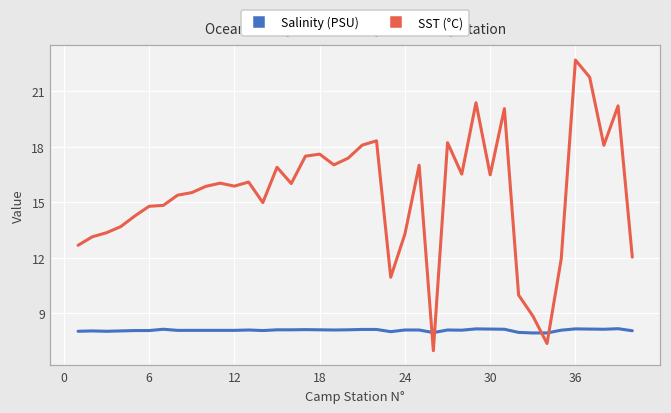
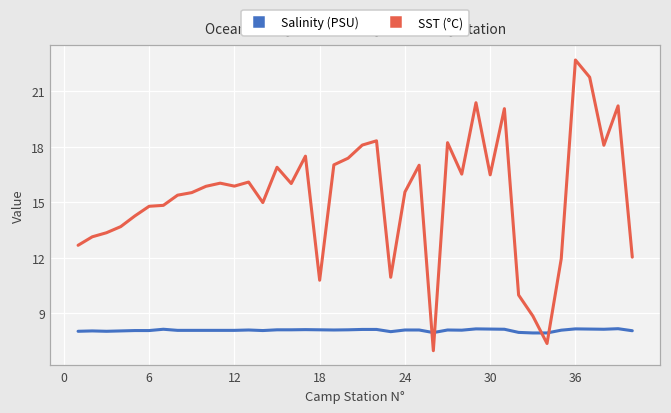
  {
    "Salinity (PSU)": {
      "6": 8.1,
      "12": 8.1,
      "24": 8.1,
      "36": 8.2
    },
    "SST (°C)": {
      "6": 14.8,
      "12": 15.9,
-     "18": 17.6,
-     "24": 13.3,
+     "18": 10.8,
+     "24": 15.6,
      "30": 16.5,
      "36": 22.7
    }
  }
